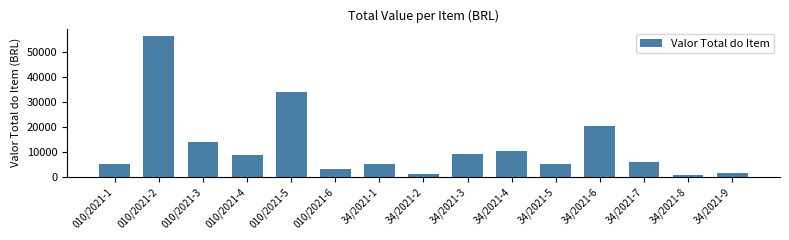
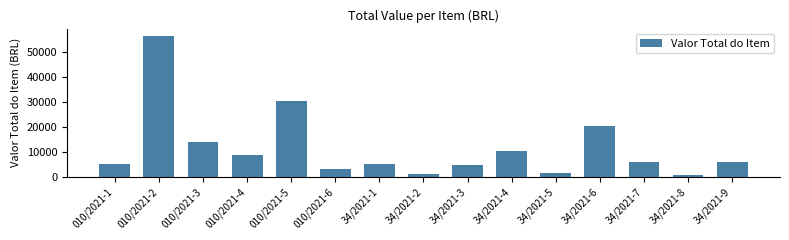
  {
    "010/2021-1": 5000,
    "010/2021-2": 57000,
    "010/2021-3": 14000,
    "010/2021-4": 9000,
-   "010/2021-5": 34000,
+   "010/2021-5": 30000,
    "010/2021-6": 3000,
    "34/2021-1": 5000,
-   "34/2021-3": 9000,
+   "34/2021-3": 5000,
    "34/2021-4": 10000,
-   "34/2021-5": 5000,
+   "34/2021-5": 2000,
    "34/2021-6": 20000,
    "34/2021-7": 6000,
-   "34/2021-9": 1000
+   "34/2021-9": 6000
  }
